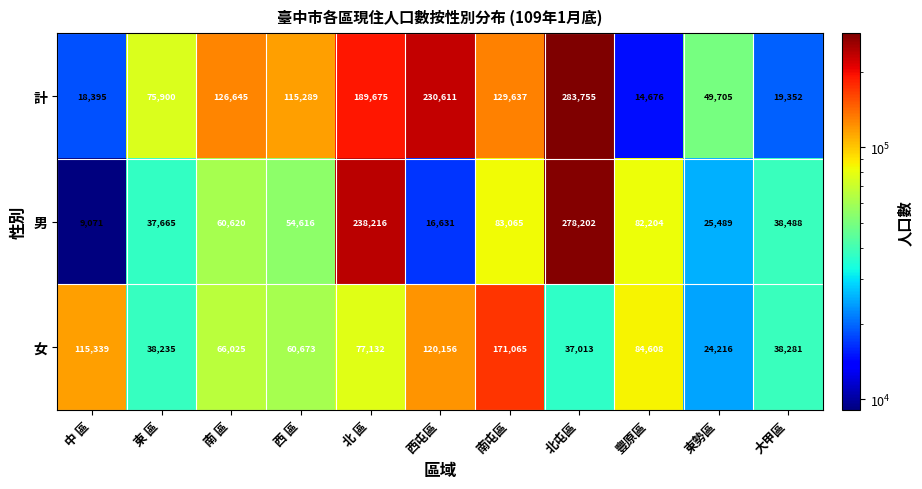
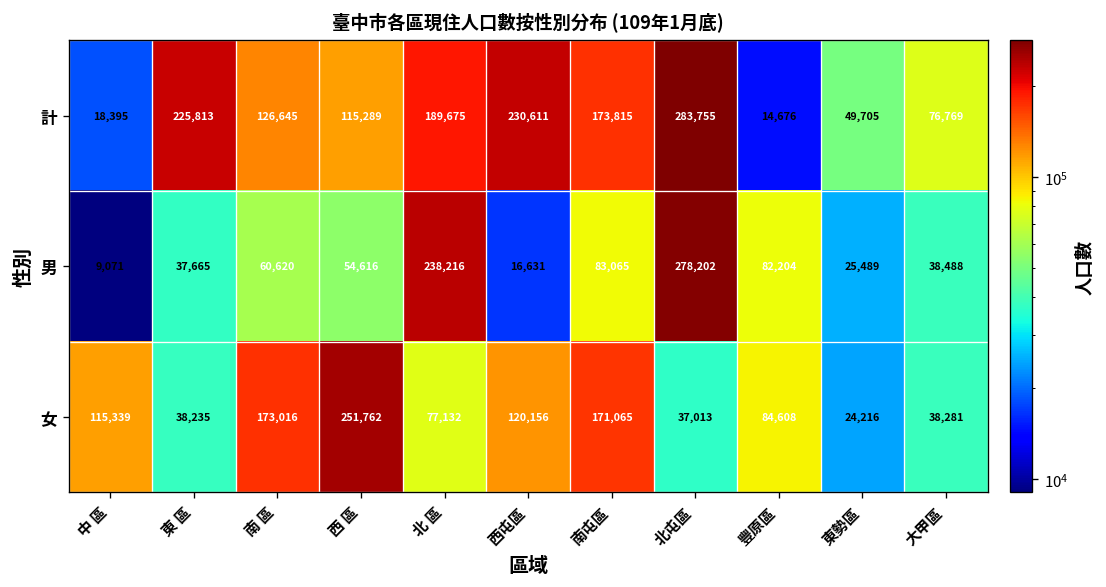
  {
    "計": {
      "中 區": "18,395",
-     "東 區": "75,900",
+     "東 區": "225,813",
      "南 區": "126,645",
      "西 區": "115,289",
      "北 區": "189,675",
      "西屯區": "230,611",
-     "南屯區": "129,637",
+     "南屯區": "173,815",
      "北屯區": "283,755",
      "豐原區": "14,676",
      "東勢區": "49,705",
-     "大甲區": "19,352"
+     "大甲區": "76,769"
    },
    "男": {
      "中 區": "9,071",
      "東 區": "37,665",
      "南 區": "60,620",
      "西 區": "54,616",
      "北 區": "238,216",
      "西屯區": "16,631",
      "南屯區": "83,065",
      "北屯區": "278,202",
      "豐原區": "82,204",
      "東勢區": "25,489",
      "大甲區": "38,488"
    },
    "女": {
      "中 區": "115,339",
      "東 區": "38,235",
-     "南 區": "66,025",
-     "西 區": "60,673",
+     "南 區": "173,016",
+     "西 區": "251,762",
      "北 區": "77,132",
      "西屯區": "120,156",
      "南屯區": "171,065",
      "北屯區": "37,013",
      "豐原區": "84,608",
      "東勢區": "24,216",
      "大甲區": "38,281"
    }
  }
